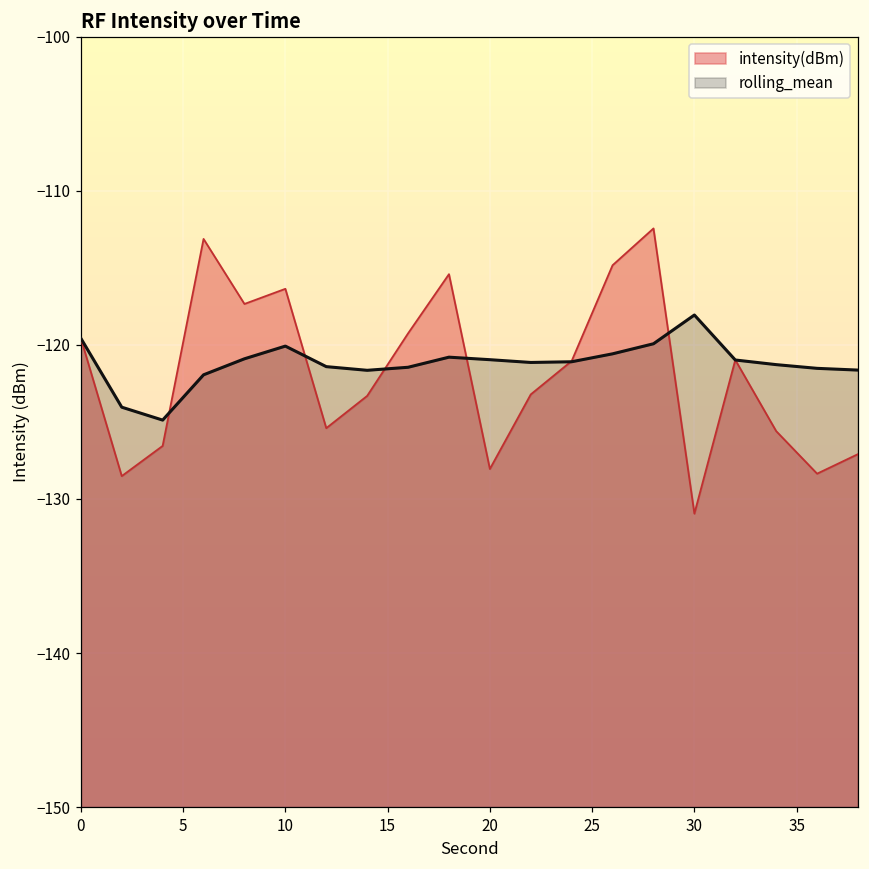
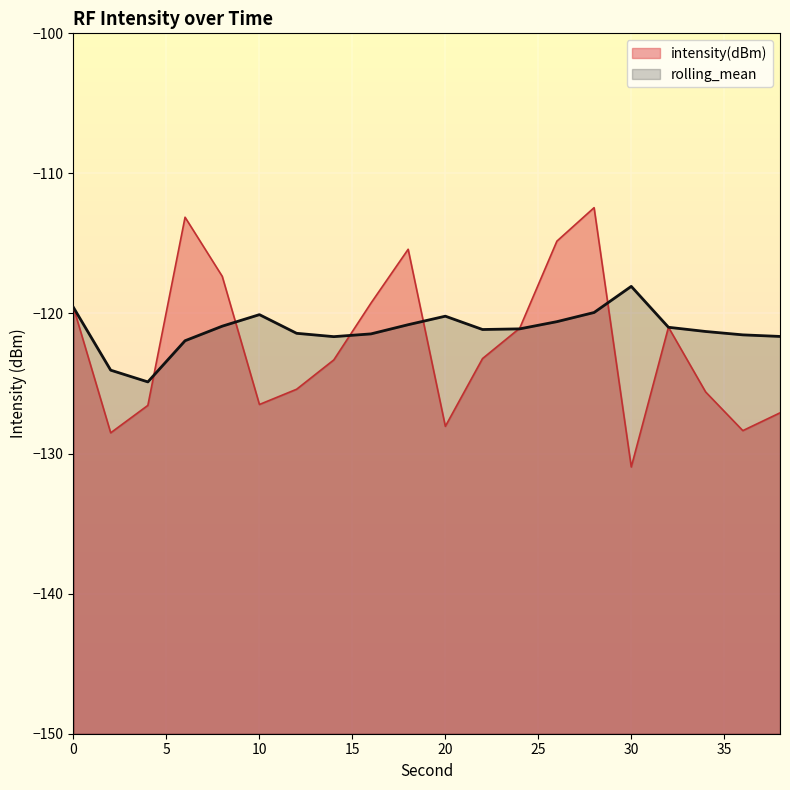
  {
    "intensity(dBm)": {
-     "10": -116.4,
+     "10": -126.5,
      "20": -128.1,
      "30": -131.0
    },
    "rolling_mean": {
      "10": -120.1,
-     "20": -121.0,
+     "20": -120.2,
      "30": -118.1
    }
  }
